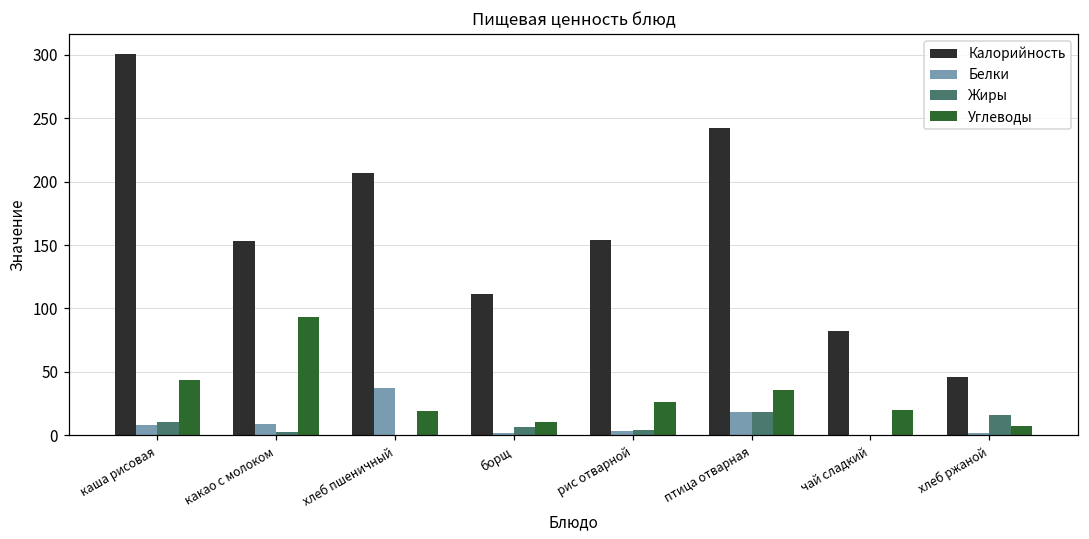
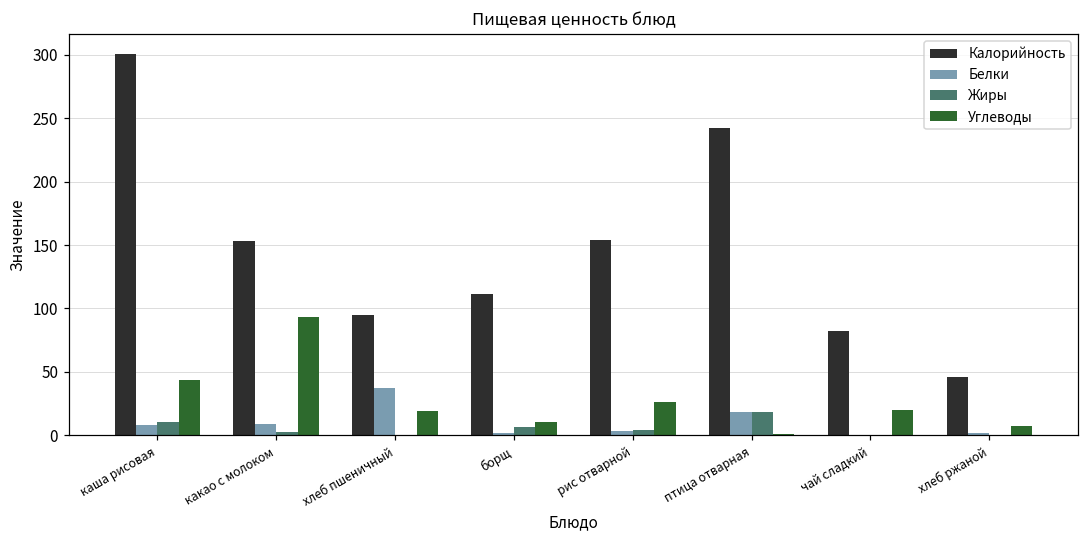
  {
    "Калорийность": {
      "каша рисовая": 301,
      "какао с молоком": 153,
-     "хлеб пшеничный": 207,
+     "хлеб пшеничный": 95,
      "борщ": 111,
      "рис отварной": 154,
      "птица отварная": 243,
      "чай сладкий": 82,
      "хлеб ржаной": 46
    },
    "Белки": {
      "каша рисовая": 8,
      "какао с молоком": 9,
      "хлеб пшеничный": 37,
      "рис отварной": 4,
      "птица отварная": 18
    },
    "Жиры": {
      "каша рисовая": 10,
      "какао с молоком": 3,
      "борщ": 7,
      "рис отварной": 4,
      "птица отварная": 18,
-     "хлеб ржаной": 16
+     "хлеб ржаной": 0
    },
    "Углеводы": {
      "каша рисовая": 44,
      "какао с молоком": 93,
      "хлеб пшеничный": 19,
      "борщ": 11,
      "рис отварной": 26,
-     "птица отварная": 36,
+     "птица отварная": 1,
      "чай сладкий": 20,
      "хлеб ржаной": 8
    }
  }
